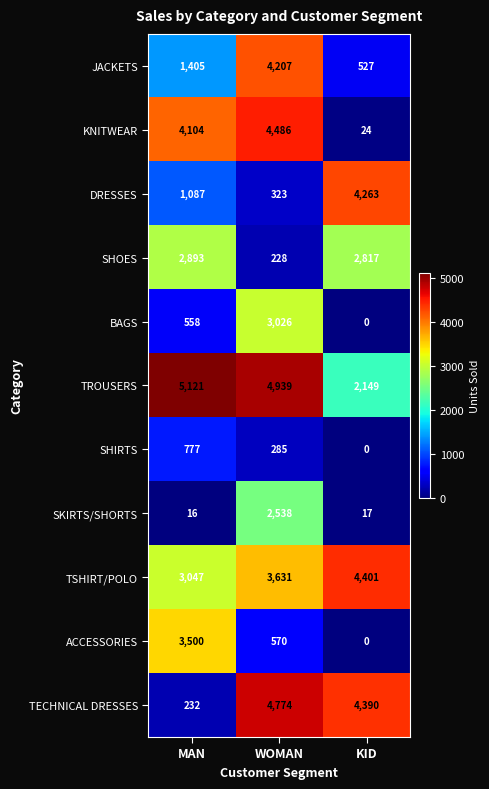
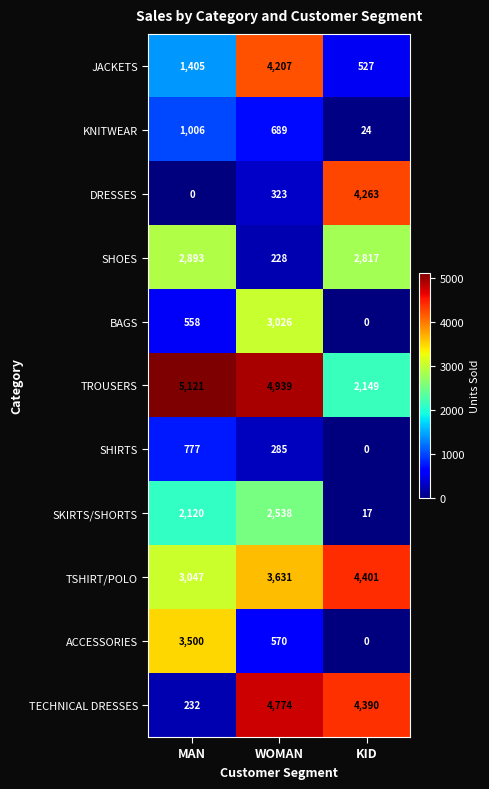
  {
    "JACKETS": {
      "MAN": "1,405",
      "WOMAN": "4,207",
      "KID": "527"
    },
    "KNITWEAR": {
-     "MAN": "4,104",
-     "WOMAN": "4,486",
+     "MAN": "1,006",
+     "WOMAN": "689",
      "KID": "24"
    },
    "DRESSES": {
-     "MAN": "1,087",
+     "MAN": "0",
      "WOMAN": "323",
      "KID": "4,263"
    },
    "SHOES": {
      "MAN": "2,893",
      "WOMAN": "228",
      "KID": "2,817"
    },
    "BAGS": {
      "MAN": "558",
      "WOMAN": "3,026",
      "KID": "0"
    },
    "TROUSERS": {
      "MAN": "5,121",
      "WOMAN": "4,939",
      "KID": "2,149"
    },
    "SHIRTS": {
      "MAN": "777",
      "WOMAN": "285",
      "KID": "0"
    },
    "SKIRTS/SHORTS": {
-     "MAN": "16",
+     "MAN": "2,120",
      "WOMAN": "2,538",
      "KID": "17"
    },
    "TSHIRT/POLO": {
      "MAN": "3,047",
      "WOMAN": "3,631",
      "KID": "4,401"
    },
    "ACCESSORIES": {
      "MAN": "3,500",
      "WOMAN": "570",
      "KID": "0"
    },
    "TECHNICAL DRESSES": {
      "MAN": "232",
      "WOMAN": "4,774",
      "KID": "4,390"
    }
  }
